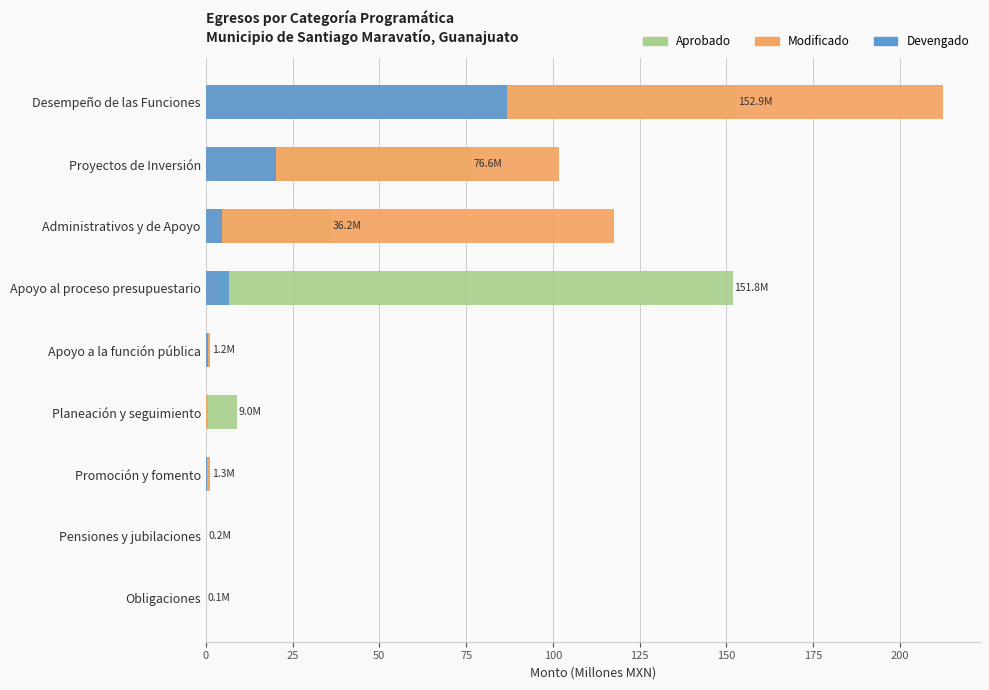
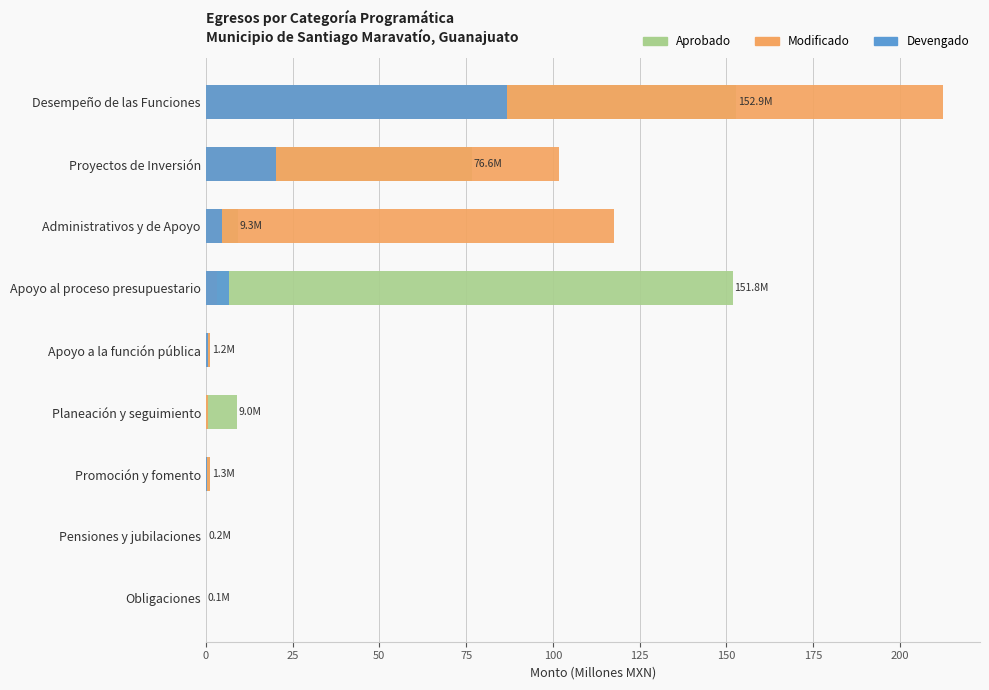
  {
    "Aprobado": {
-     "Administrativos y de Apoyo": "36.2M",
+     "Administrativos y de Apoyo": "9.3M",
      "Apoyo al proceso presupuestario": "151.8M",
      "Apoyo a la función pública": "1.2M",
      "Planeación y seguimiento": "9.0M",
      "Promoción y fomento": "1.3M",
      "Pensiones y jubilaciones": "0.2M",
      "Obligaciones": "0.1M"
    },
    "Modificado": {
      "Apoyo a la función pública": "1.2M",
      "Pensiones y jubilaciones": "0.2M",
      "Obligaciones": "0.1M"
    },
    "Devengado": {
      "Obligaciones": "0.1M"
    }
  }
